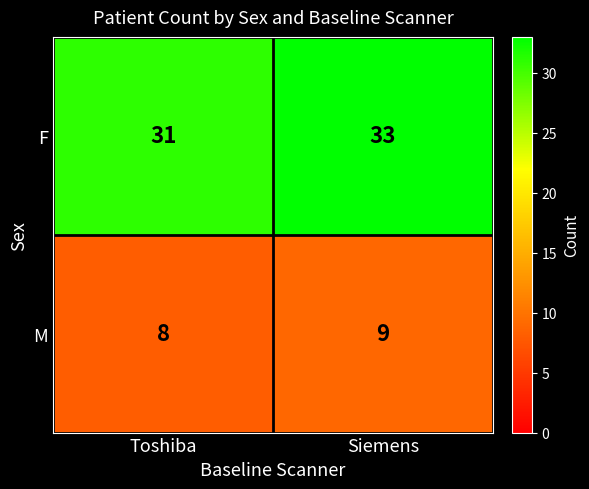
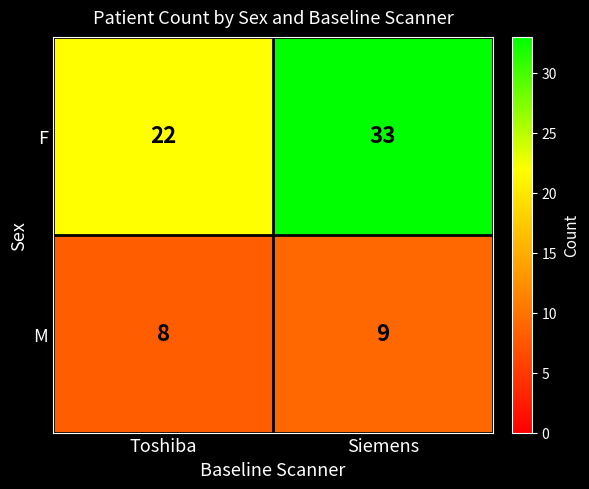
  {
    "F": {
-     "Toshiba": 31,
+     "Toshiba": 22,
      "Siemens": 33
    },
    "M": {
      "Toshiba": 8,
      "Siemens": 9
    }
  }
